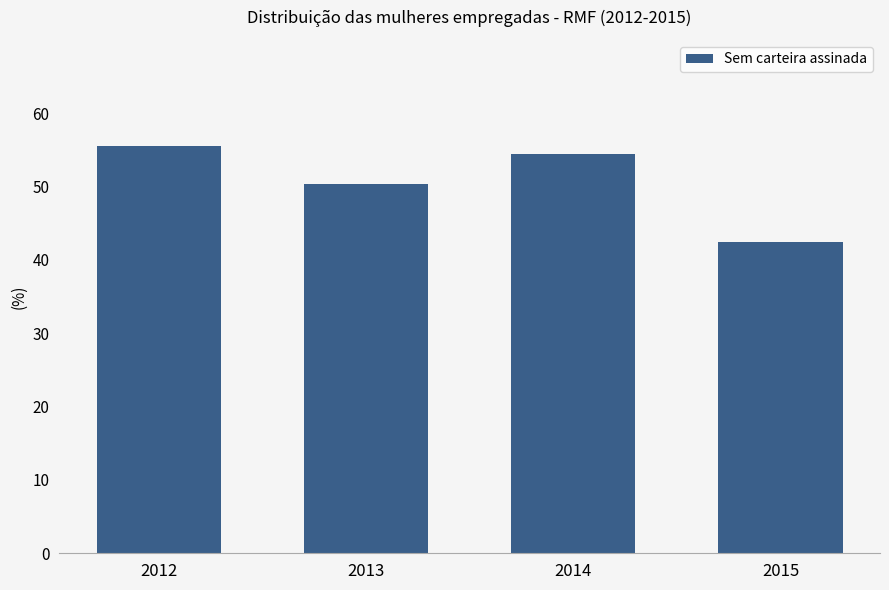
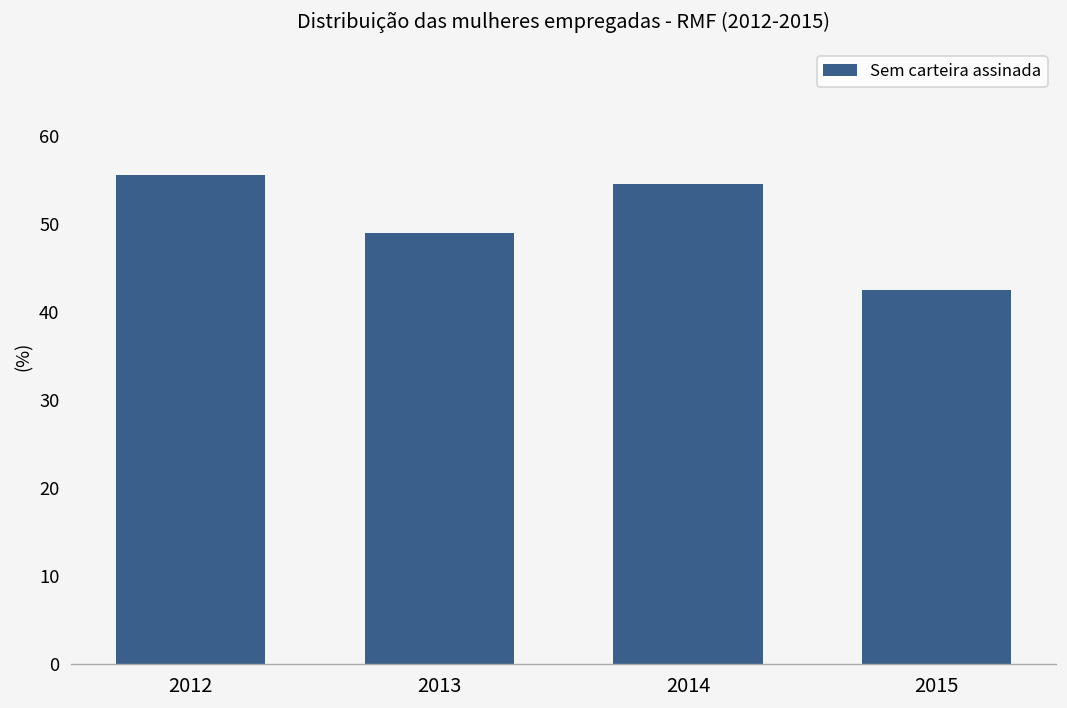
  {
    "2012": 56,
-   "2013": 50,
+   "2013": 49,
    "2014": 55,
    "2015": 43
  }
